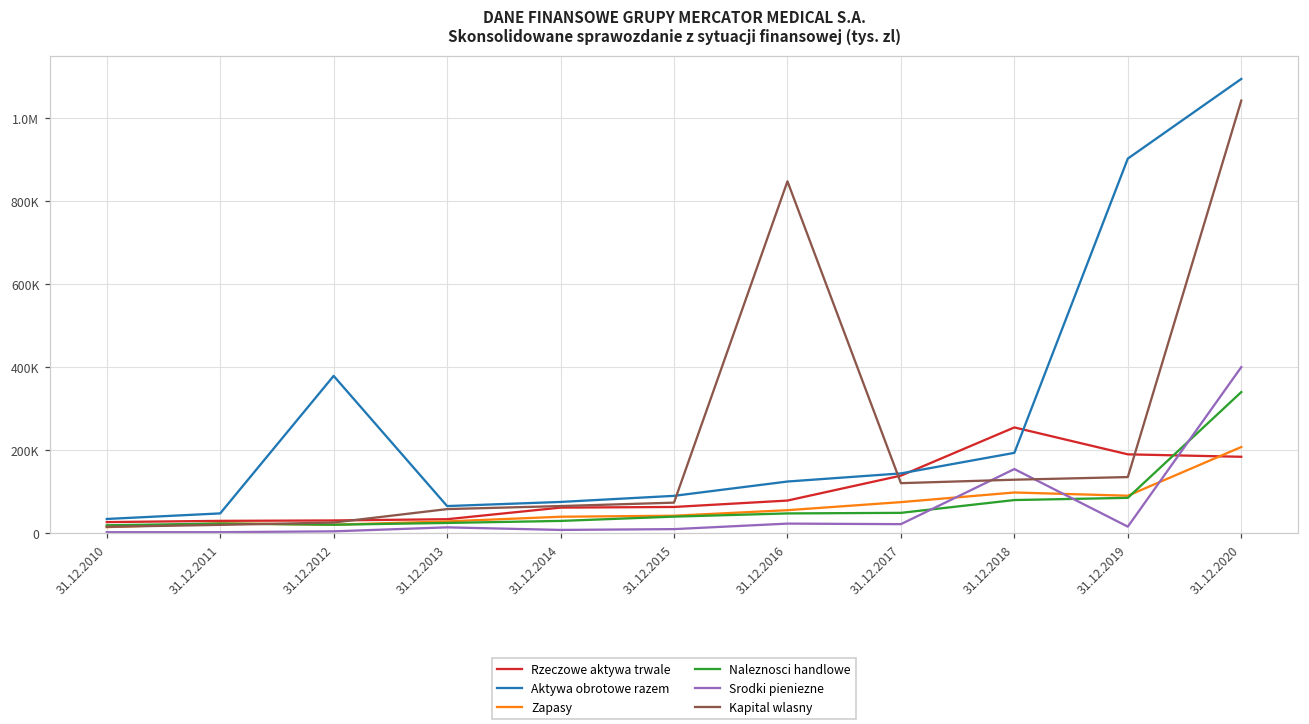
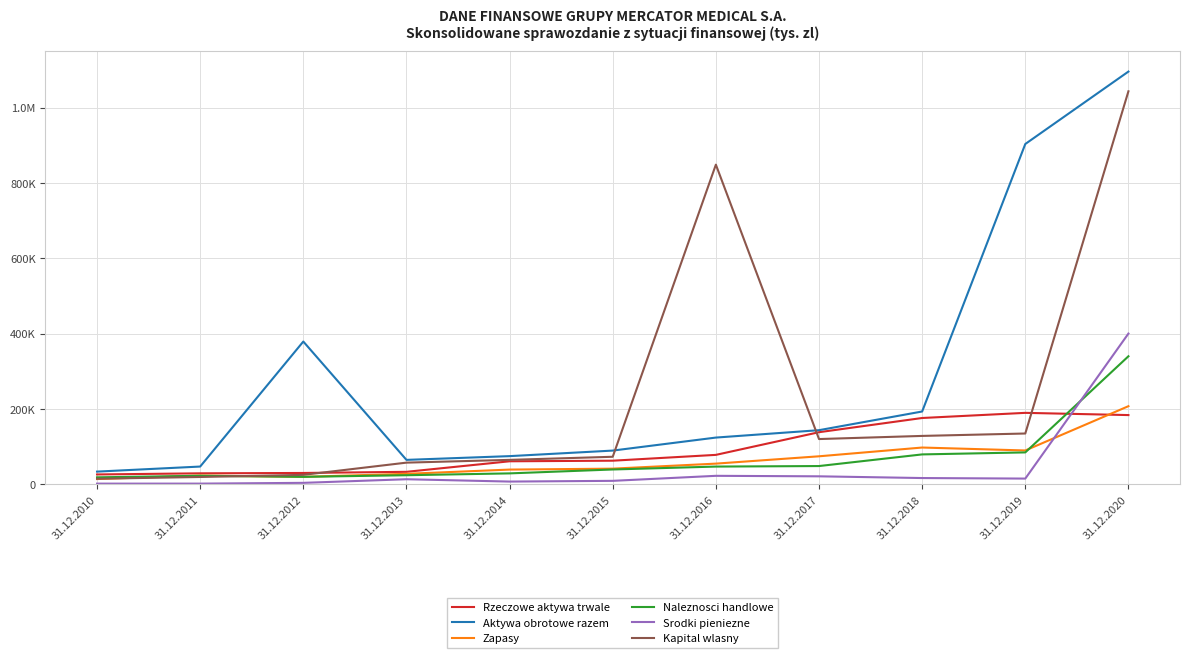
  {
    "Rzeczowe aktywa trwale": {
      "31.12.2010": 30000,
      "31.12.2015": 60000,
      "31.12.2016": 80000,
-     "31.12.2018": 250000,
+     "31.12.2018": 180000,
      "31.12.2019": 190000,
      "31.12.2020": 180000
    },
    "Aktywa obrotowe razem": {
      "31.12.2010": 30000,
      "31.12.2011": 50000,
      "31.12.2012": 380000,
      "31.12.2013": 60000,
      "31.12.2014": 70000,
      "31.12.2015": 90000,
      "31.12.2016": 120000,
      "31.12.2018": 190000,
      "31.12.2019": 900000,
      "31.12.2020": 1100000
    },
    "Zapasy": {
      "31.12.2014": 40000,
      "31.12.2016": 50000,
      "31.12.2017": 70000,
      "31.12.2018": 100000,
      "31.12.2020": 210000
    },
    "Naleznosci handlowe": {
      "31.12.2014": 30000,
      "31.12.2016": 50000,
      "31.12.2017": 50000,
      "31.12.2018": 80000,
      "31.12.2020": 340000
    },
    "Srodki pieniezne": {
      "31.12.2010": 0,
      "31.12.2011": 0,
      "31.12.2012": 0,
      "31.12.2013": 10000,
      "31.12.2014": 10000,
      "31.12.2015": 10000,
      "31.12.2016": 20000,
      "31.12.2017": 20000,
-     "31.12.2018": 150000,
+     "31.12.2018": 20000,
      "31.12.2019": 10000,
      "31.12.2020": 400000
    },
    "Kapital wlasny": {
      "31.12.2013": 60000,
      "31.12.2015": 70000,
      "31.12.2016": 850000,
      "31.12.2017": 120000,
      "31.12.2018": 130000,
      "31.12.2019": 130000,
      "31.12.2020": 1040000
    }
  }
